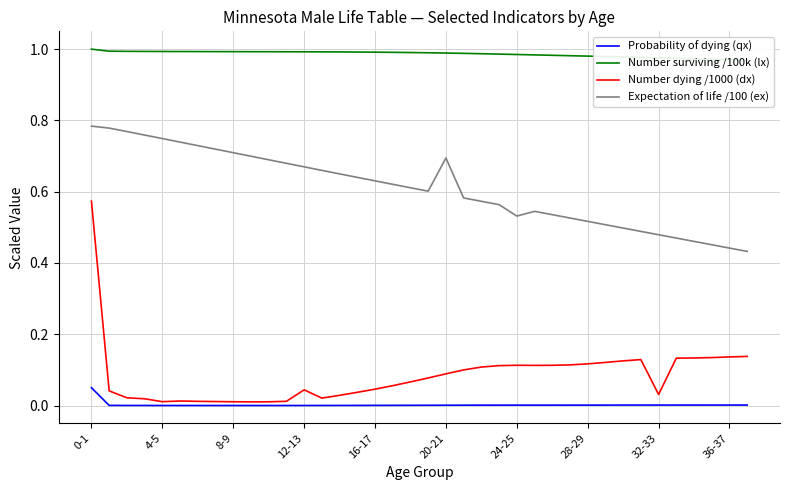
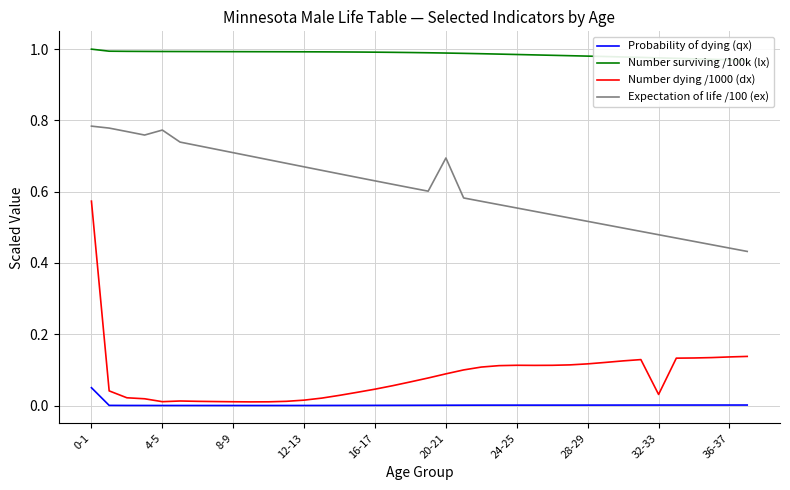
  {
    "Probability of dying (qx)": {
      "0-1": 0.05,
      "4-5": 0.00,
      "8-9": 0.00,
      "12-13": 0.00,
      "16-17": 0.00,
      "20-21": 0.00,
      "24-25": 0.00,
      "28-29": 0.00,
      "32-33": 0.00,
      "36-37": 0.00
    },
    "Number surviving /100k (lx)": {
      "0-1": 1.00,
      "4-5": 0.99,
      "8-9": 0.99,
      "12-13": 0.99,
      "16-17": 0.99,
      "20-21": 0.99,
      "24-25": 0.98,
      "28-29": 0.98
    },
    "Number dying /1000 (dx)": {
      "0-1": 0.57,
      "4-5": 0.01,
      "8-9": 0.01,
-     "12-13": 0.04,
+     "12-13": 0.02,
      "16-17": 0.05,
      "20-21": 0.09,
      "24-25": 0.11,
      "28-29": 0.12,
      "32-33": 0.03,
      "36-37": 0.14
    },
    "Expectation of life /100 (ex)": {
      "0-1": 0.78,
-     "4-5": 0.75,
+     "4-5": 0.77,
      "8-9": 0.71,
      "12-13": 0.67,
      "16-17": 0.63,
      "20-21": 0.69,
-     "24-25": 0.53,
+     "24-25": 0.55,
      "28-29": 0.52,
      "32-33": 0.48,
      "36-37": 0.44
    }
  }
